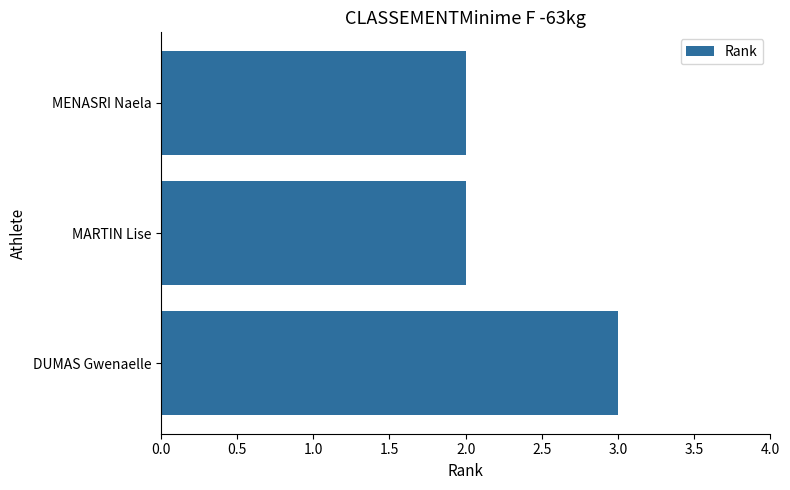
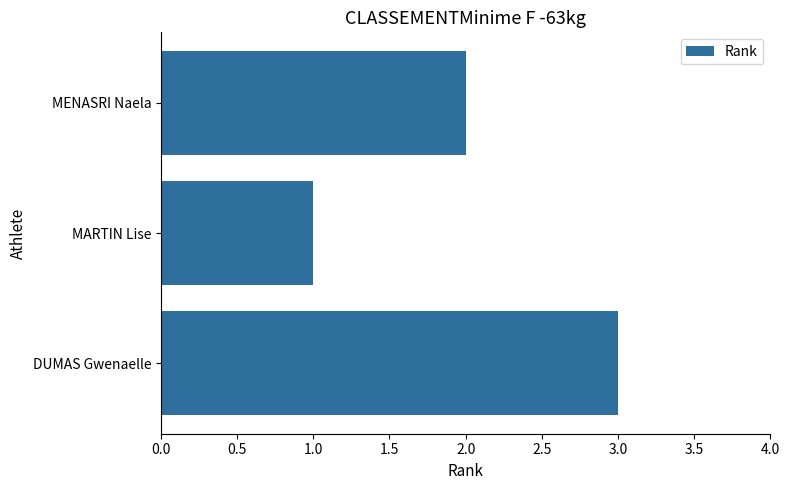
  {
    "MENASRI Naela": 2,
-   "MARTIN Lise": 2,
+   "MARTIN Lise": 1,
    "DUMAS Gwenaelle": 3
  }
